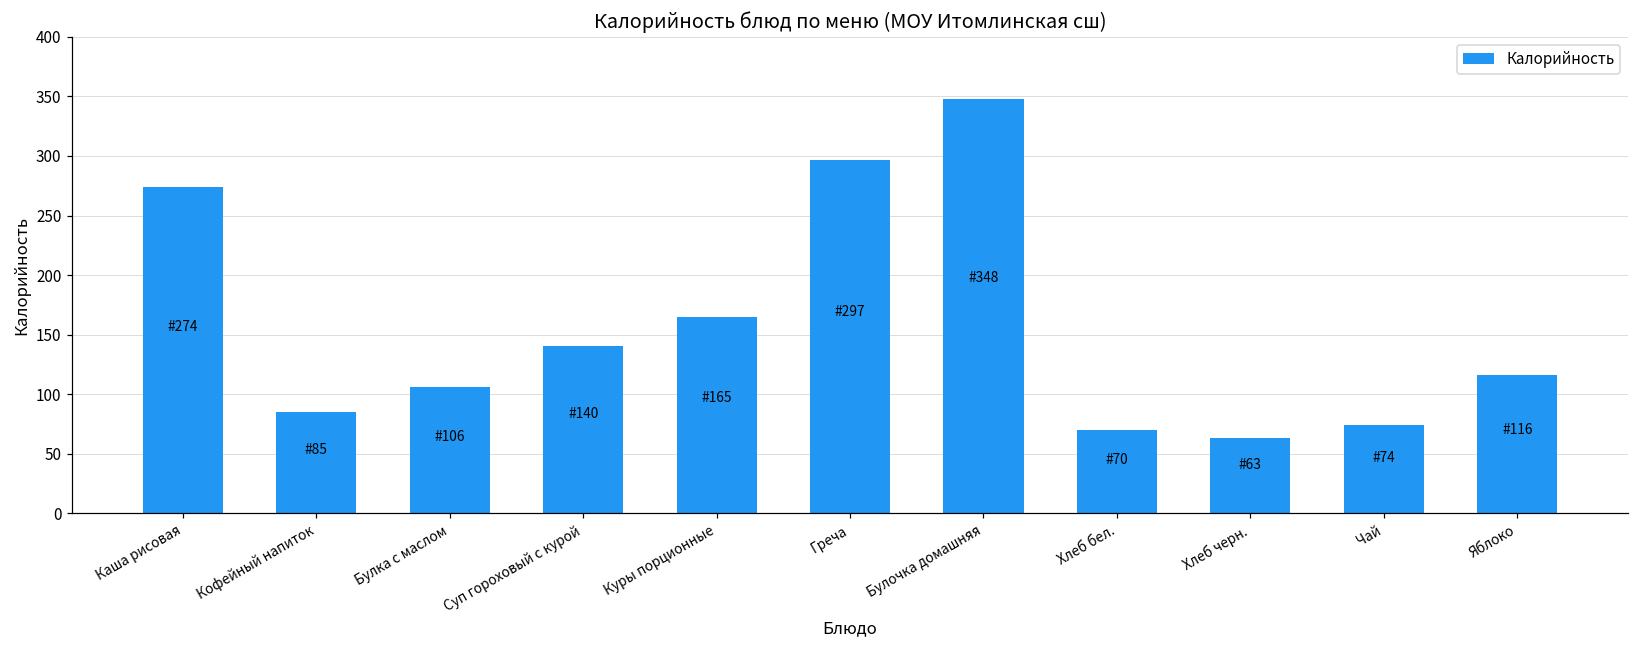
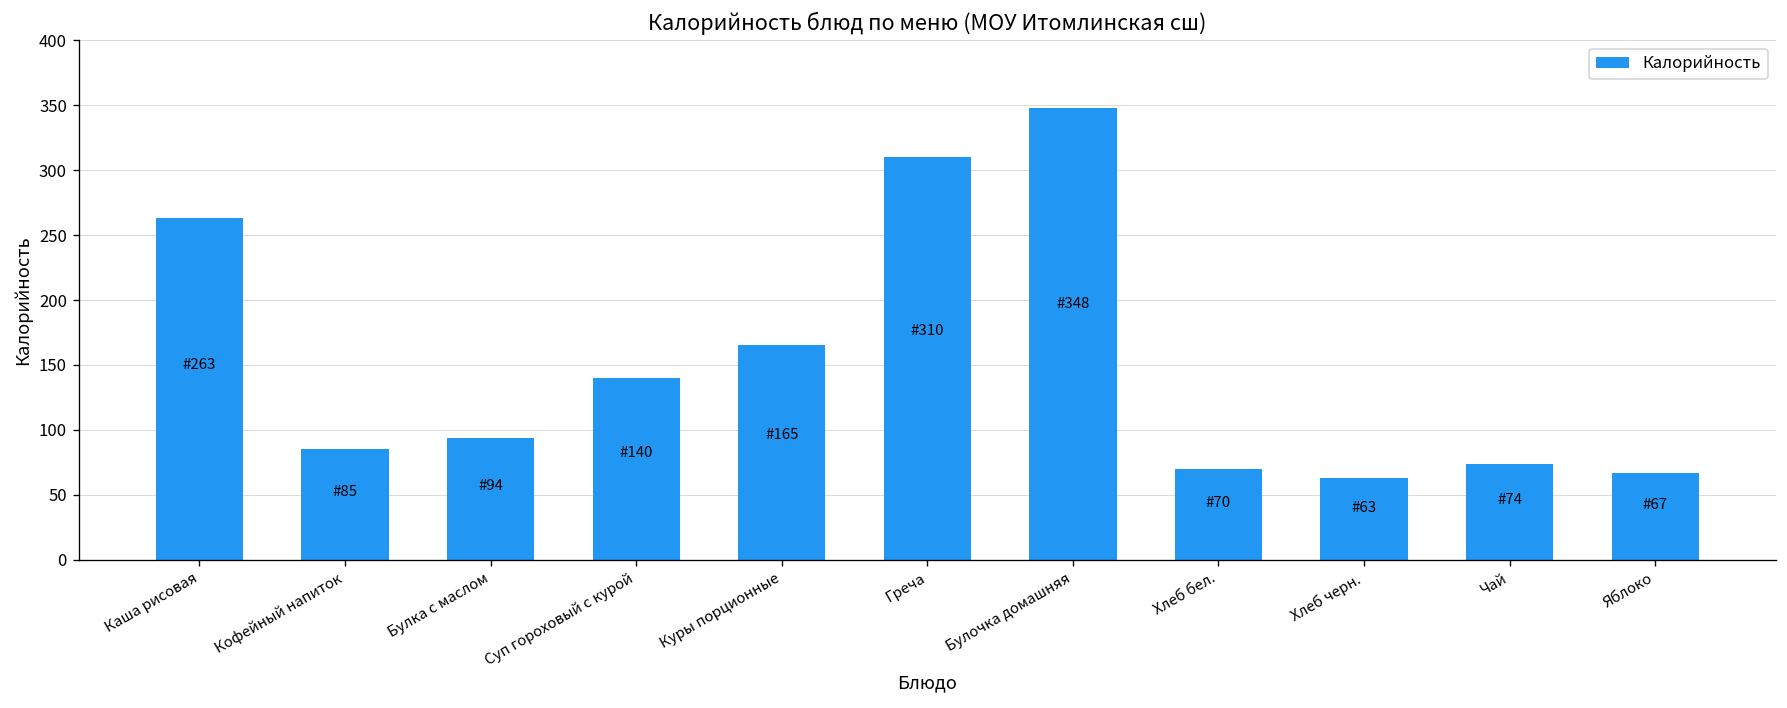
  {
-   "Каша рисовая": 274,
+   "Каша рисовая": 263,
    "Кофейный напиток": 85,
-   "Булка с маслом": 106,
+   "Булка с маслом": 94,
    "Суп гороховый с курой": 140,
    "Куры порционные": 165,
-   "Греча": 297,
+   "Греча": 310,
    "Булочка домашняя": 348,
    "Хлеб бел.": 70,
    "Хлеб черн.": 63,
    "Чай": 74,
-   "Яблоко": 116
+   "Яблоко": 67
  }
